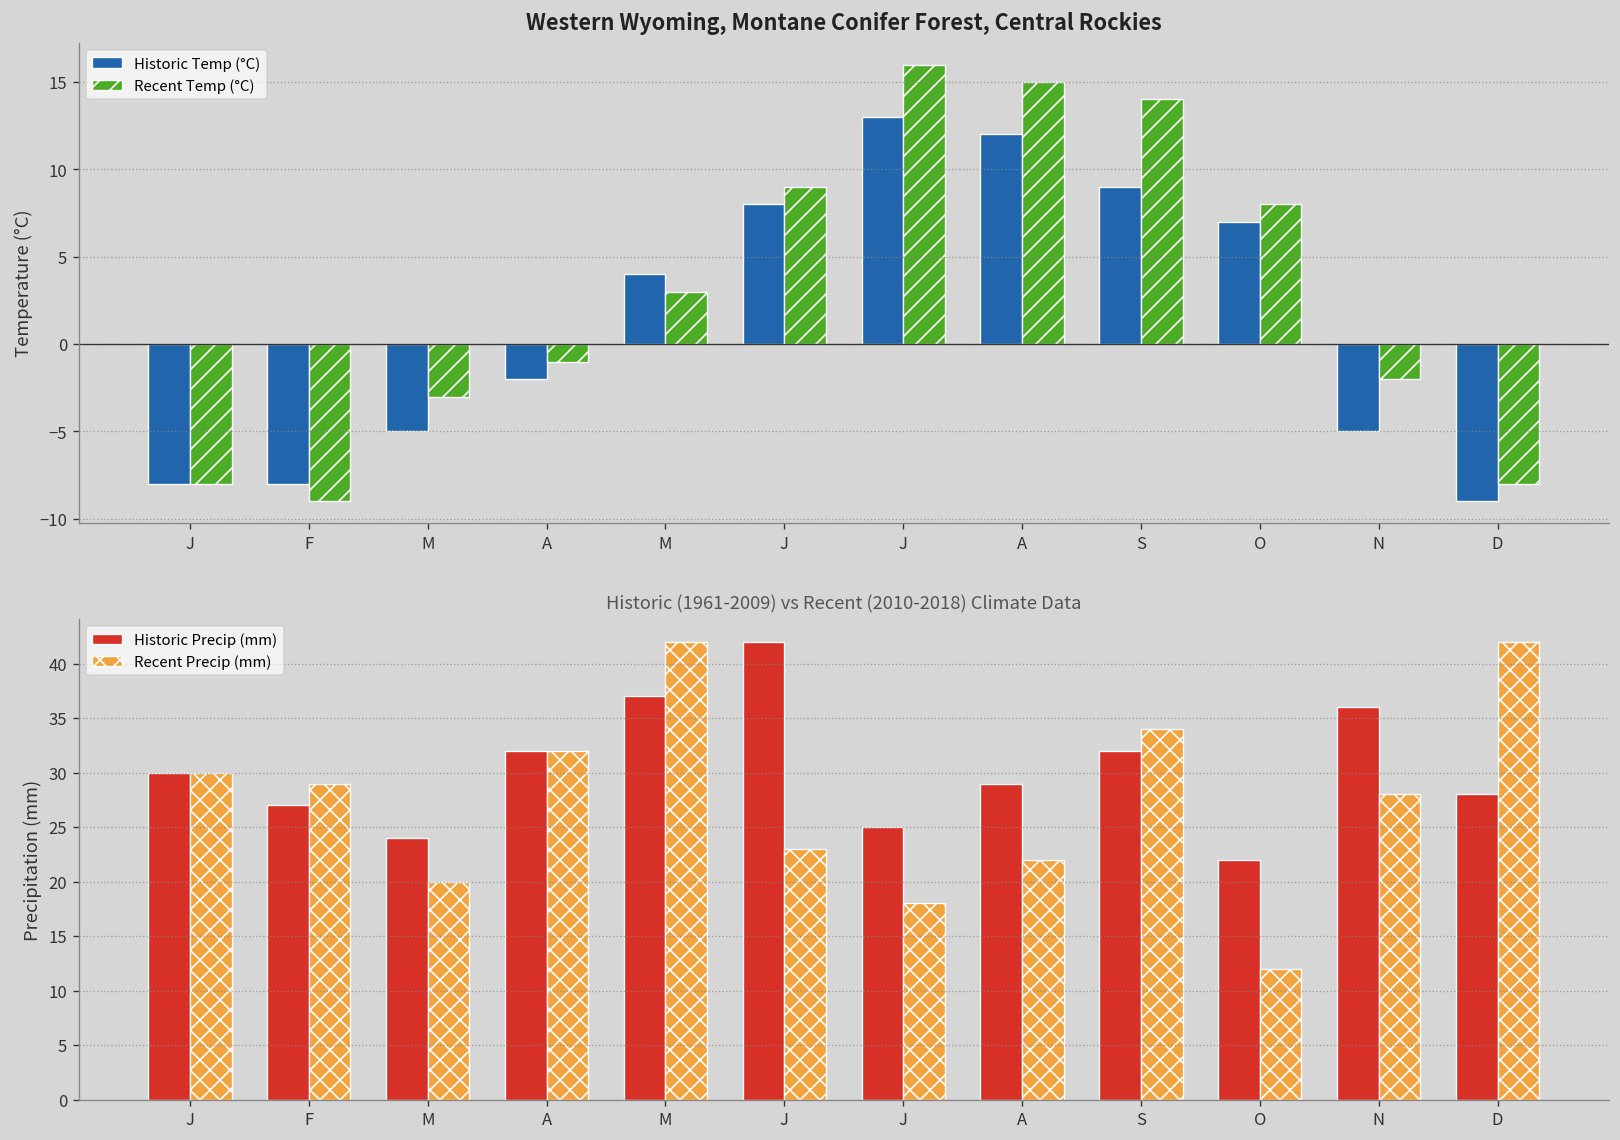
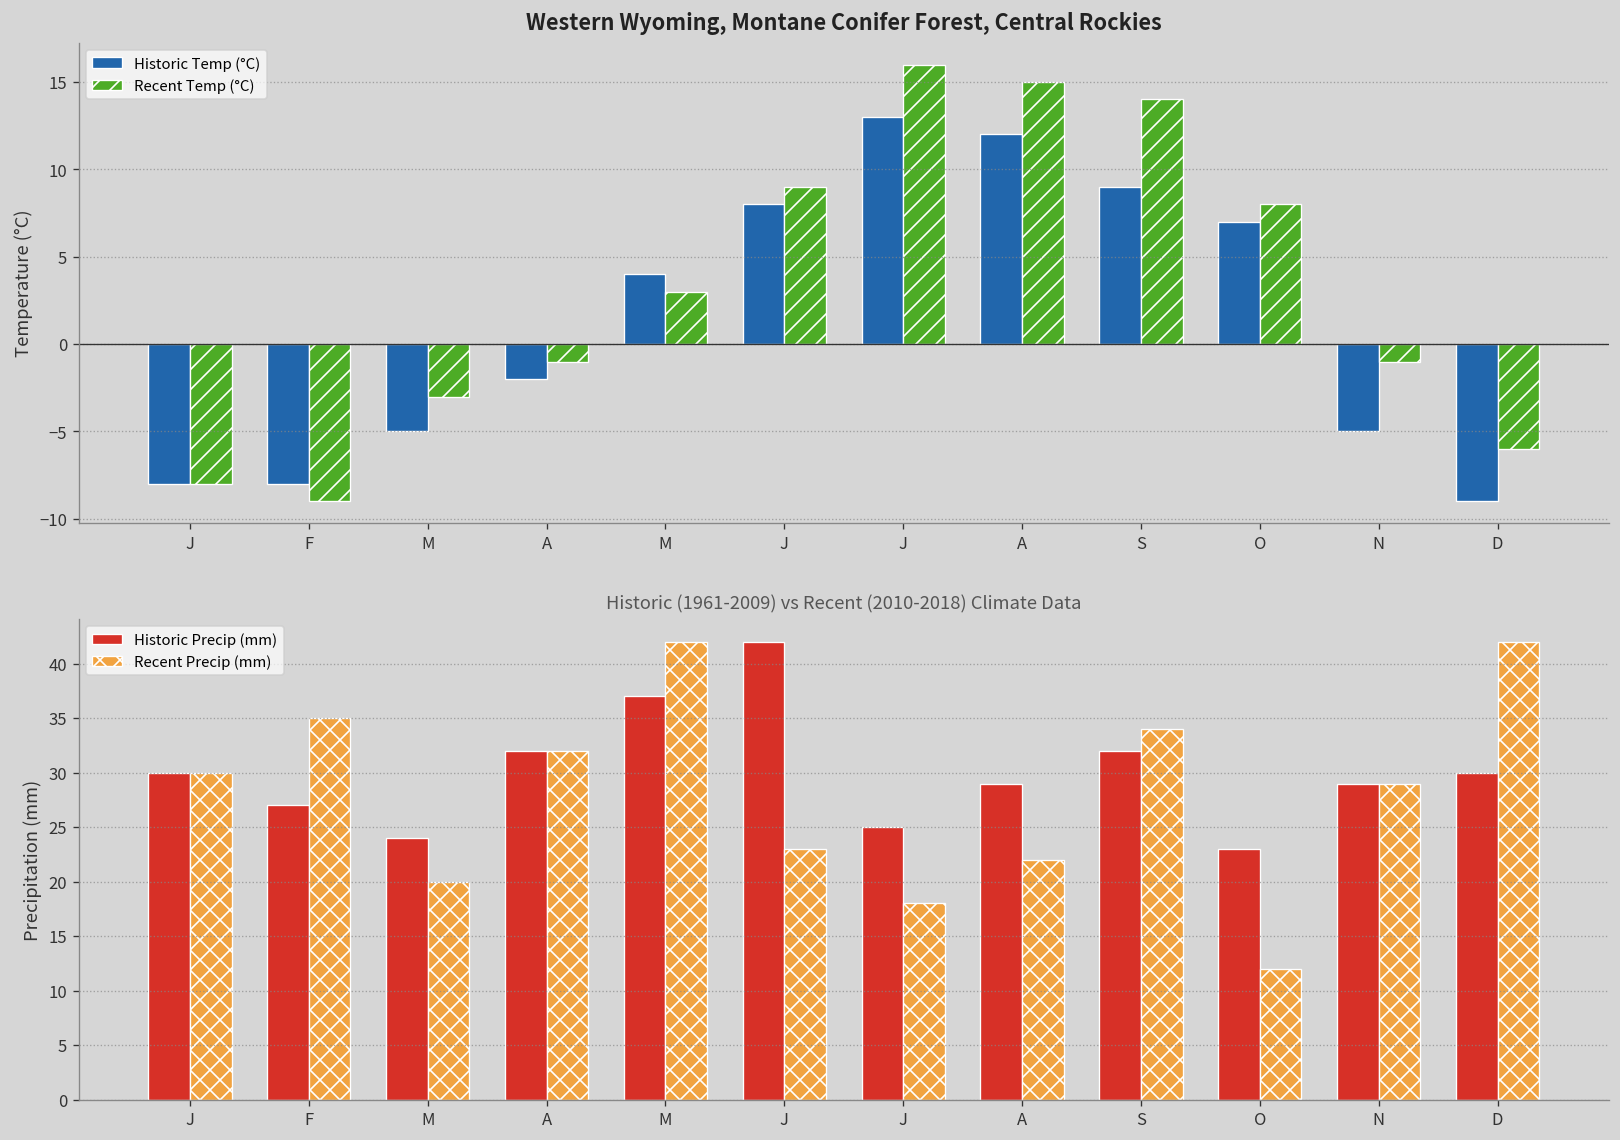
  {
    "Western Wyoming, Montane Conifer Forest, Central Rockies": {
      "Historic Temp (°C)": {
        "F": -8,
        "S": 9,
        "O": 7,
        "N": -5,
        "D": -9
      },
      "Recent Temp (°C)": {
        "F": -9,
        "S": 14,
        "O": 8,
-       "N": -2,
-       "D": -8
+       "N": -1,
+       "D": -6
      }
    },
    "Historic (1961-2009) vs Recent (2010-2018) Climate Data": {
      "Historic Precip (mm)": {
        "F": 27,
        "S": 32,
-       "O": 22,
-       "N": 36,
-       "D": 28
+       "O": 23,
+       "N": 29,
+       "D": 30
      },
      "Recent Precip (mm)": {
-       "F": 29,
+       "F": 35,
        "S": 34,
        "O": 12,
-       "N": 28,
+       "N": 29,
        "D": 42
      }
    }
  }
